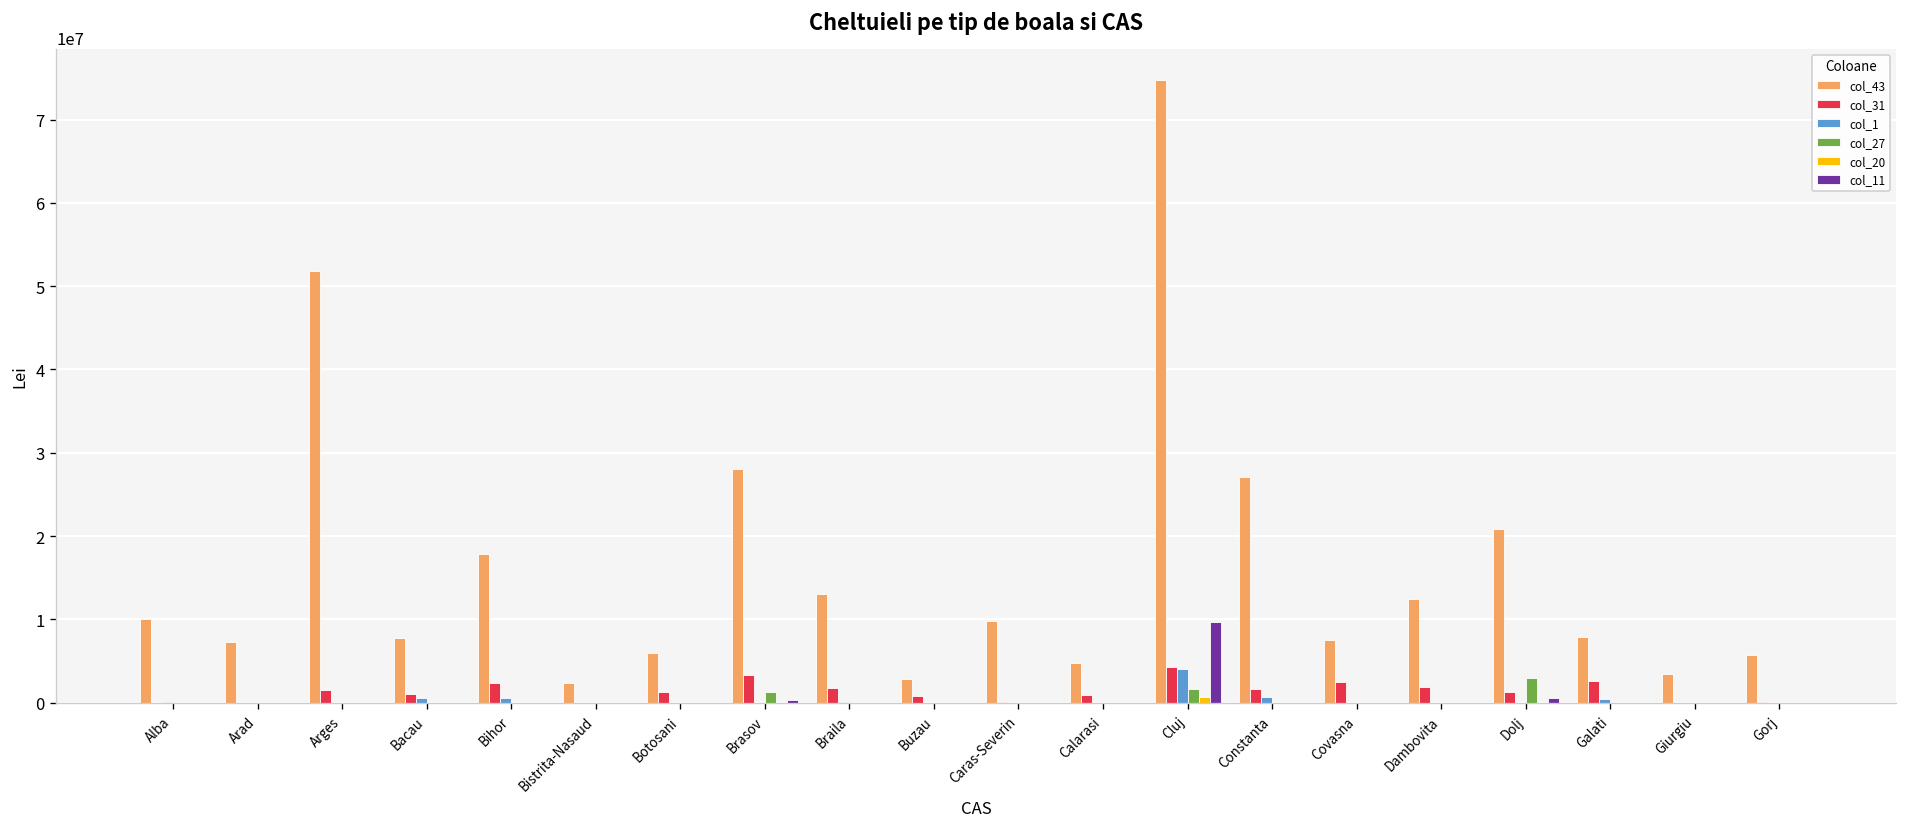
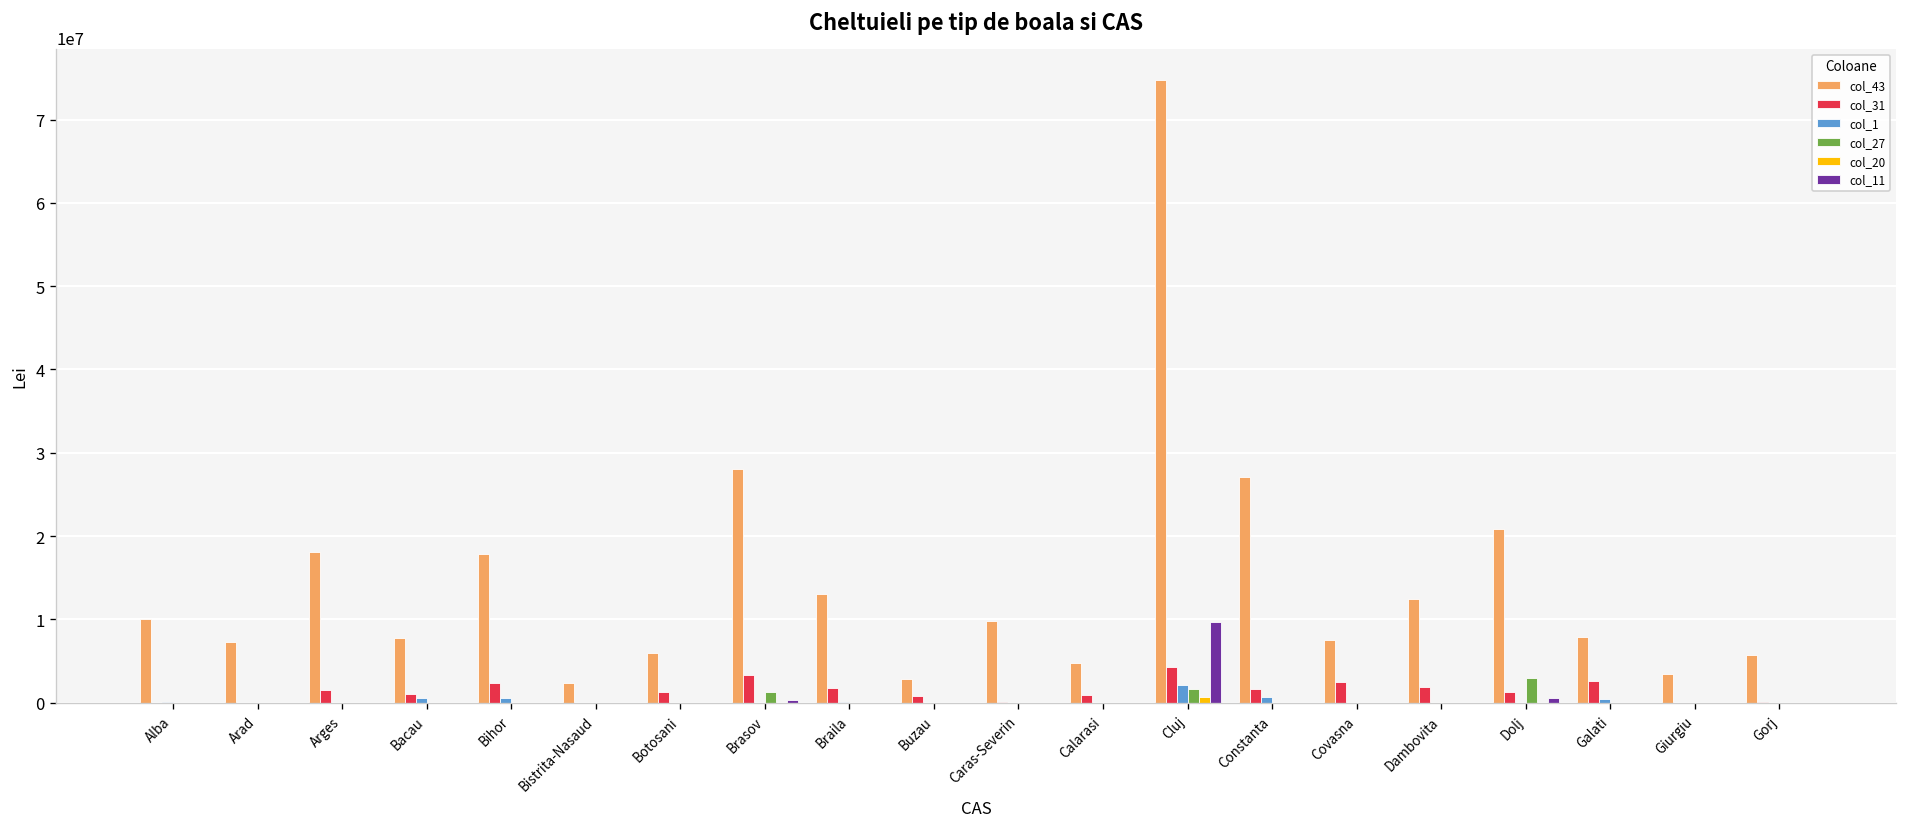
  {
    "col_43": {
      "Alba": 10000000,
      "Arad": 7000000,
-     "Arges": 52000000,
+     "Arges": 18000000,
      "Bacau": 8000000,
      "Bihor": 18000000,
      "Bistrita-Nasaud": 2000000,
      "Botosani": 6000000,
      "Brasov": 28000000,
      "Braila": 13000000,
      "Buzau": 3000000,
      "Caras-Severin": 10000000,
      "Calarasi": 5000000,
      "Cluj": 75000000,
      "Constanta": 27000000,
      "Covasna": 8000000,
      "Dambovita": 12000000,
      "Dolj": 21000000,
      "Galati": 8000000,
      "Giurgiu": 3000000,
      "Gorj": 6000000
    },
    "col_31": {
      "Arad": 0,
      "Arges": 2000000,
      "Bacau": 1000000,
      "Bihor": 2000000,
      "Bistrita-Nasaud": 0,
      "Botosani": 1000000,
      "Brasov": 3000000,
      "Braila": 2000000,
      "Buzau": 1000000,
      "Calarasi": 1000000,
      "Cluj": 4000000,
      "Constanta": 2000000,
      "Covasna": 2000000,
      "Dambovita": 2000000,
      "Dolj": 1000000,
      "Galati": 3000000
    },
    "col_1": {
      "Arad": 0,
      "Arges": 0,
      "Bacau": 1000000,
      "Bihor": 1000000,
      "Bistrita-Nasaud": 0,
      "Botosani": 0,
      "Brasov": 0,
      "Buzau": 0,
      "Caras-Severin": 0,
      "Calarasi": 0,
-     "Cluj": 4000000,
+     "Cluj": 2000000,
      "Constanta": 1000000,
      "Covasna": 0,
      "Dambovita": 0,
      "Dolj": 0,
      "Galati": 0,
      "Giurgiu": 0,
      "Gorj": 0
    },
    "col_27": {
      "Alba": 0,
      "Arad": 0,
      "Arges": 0,
      "Bacau": 0,
      "Bihor": 0,
      "Bistrita-Nasaud": 0,
      "Botosani": 0,
      "Brasov": 1000000,
      "Braila": 0,
      "Buzau": 0,
      "Caras-Severin": 0,
      "Calarasi": 0,
      "Cluj": 2000000,
      "Constanta": 0,
      "Covasna": 0,
      "Dambovita": 0,
      "Dolj": 3000000,
      "Galati": 0,
      "Giurgiu": 0,
      "Gorj": 0
    },
    "col_20": {
      "Alba": 0,
      "Arad": 0,
      "Arges": 0,
      "Bacau": 0,
      "Bihor": 0,
      "Bistrita-Nasaud": 0,
      "Botosani": 0,
      "Brasov": 0,
      "Braila": 0,
      "Buzau": 0,
      "Caras-Severin": 0,
      "Calarasi": 0,
      "Cluj": 1000000,
      "Constanta": 0,
      "Covasna": 0,
      "Dambovita": 0,
      "Dolj": 0,
      "Galati": 0,
      "Giurgiu": 0,
      "Gorj": 0
    },
    "col_11": {
      "Alba": 0,
      "Arad": 0,
      "Arges": 0,
      "Bacau": 0,
      "Bihor": 0,
      "Bistrita-Nasaud": 0,
      "Botosani": 0,
      "Brasov": 0,
      "Braila": 0,
      "Buzau": 0,
      "Caras-Severin": 0,
      "Calarasi": 0,
      "Cluj": 10000000,
      "Constanta": 0,
      "Covasna": 0,
      "Dambovita": 0,
      "Dolj": 1000000,
      "Galati": 0,
      "Giurgiu": 0,
      "Gorj": 0
    }
  }
